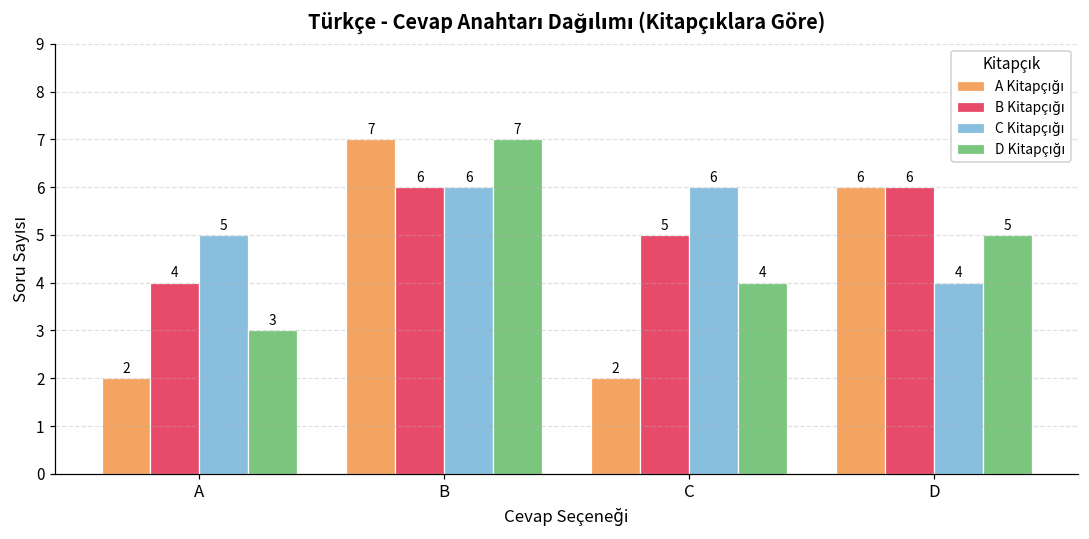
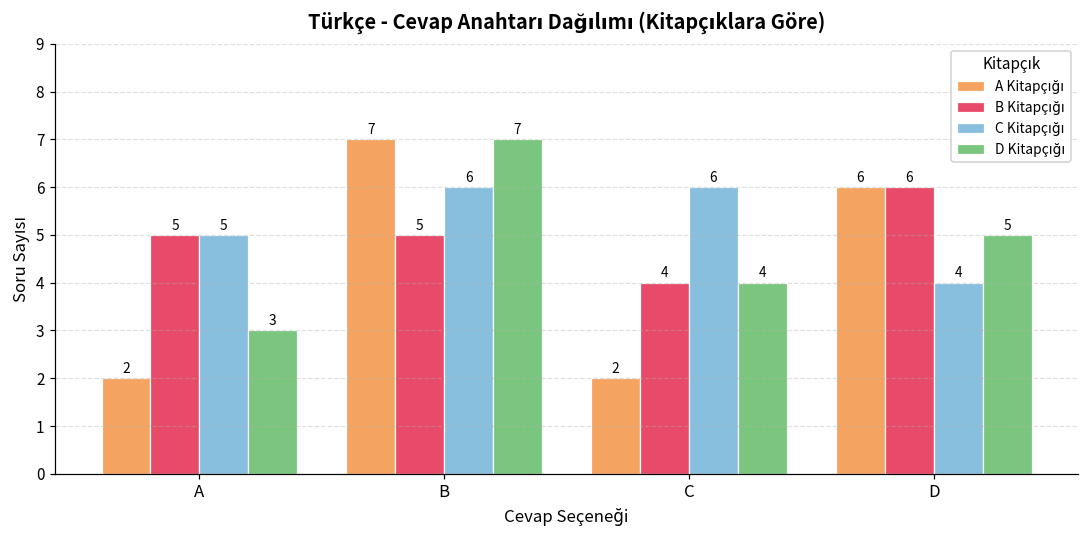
  {
    "A Kitapçığı": {
      "A": 2,
      "B": 7,
      "C": 2,
      "D": 6
    },
    "B Kitapçığı": {
-     "A": 4,
-     "B": 6,
-     "C": 5,
+     "A": 5,
+     "B": 5,
+     "C": 4,
      "D": 6
    },
    "C Kitapçığı": {
      "A": 5,
      "B": 6,
      "C": 6,
      "D": 4
    },
    "D Kitapçığı": {
      "A": 3,
      "B": 7,
      "C": 4,
      "D": 5
    }
  }
